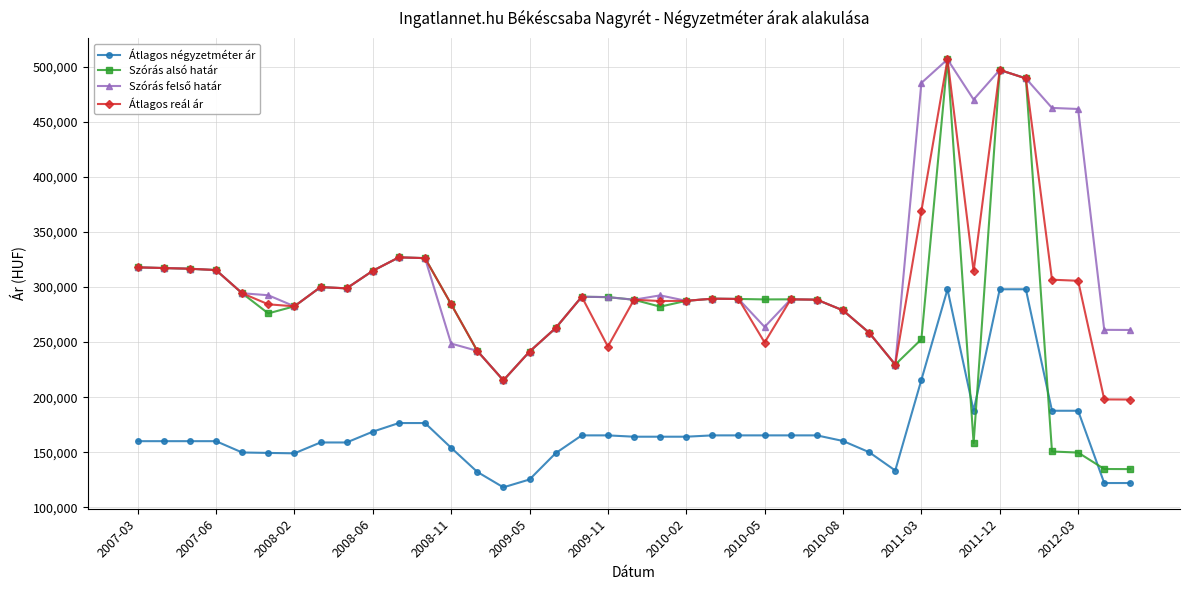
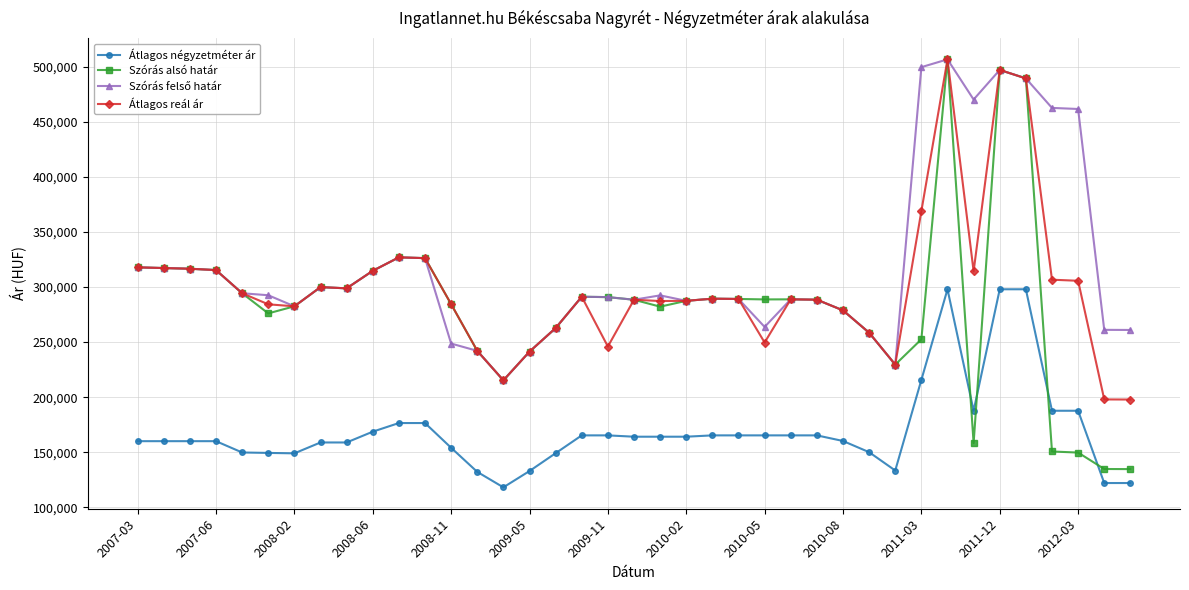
  {
    "Átlagos négyzetméter ár": {
      "2007-03": "160,000",
      "2007-06": "160,000",
      "2008-02": "149,000",
      "2008-06": "169,000",
      "2008-11": "154,000",
-     "2009-05": "125,000",
+     "2009-05": "133,000",
      "2009-11": "165,000",
      "2010-02": "164,000",
      "2010-05": "165,000",
      "2010-08": "160,000",
      "2011-03": "216,000",
      "2011-12": "298,000",
      "2012-03": "188,000"
    },
    "Szórás alsó határ": {
      "2010-05": "289,000",
      "2011-03": "253,000",
      "2012-03": "150,000"
    },
    "Szórás felső határ": {
      "2008-11": "249,000",
      "2010-05": "264,000",
-     "2011-03": "485,000",
+     "2011-03": "500,000",
      "2012-03": "462,000"
    },
    "Átlagos reál ár": {
      "2009-11": "246,000",
      "2010-05": "250,000",
      "2011-03": "369,000",
      "2012-03": "306,000"
    }
  }
